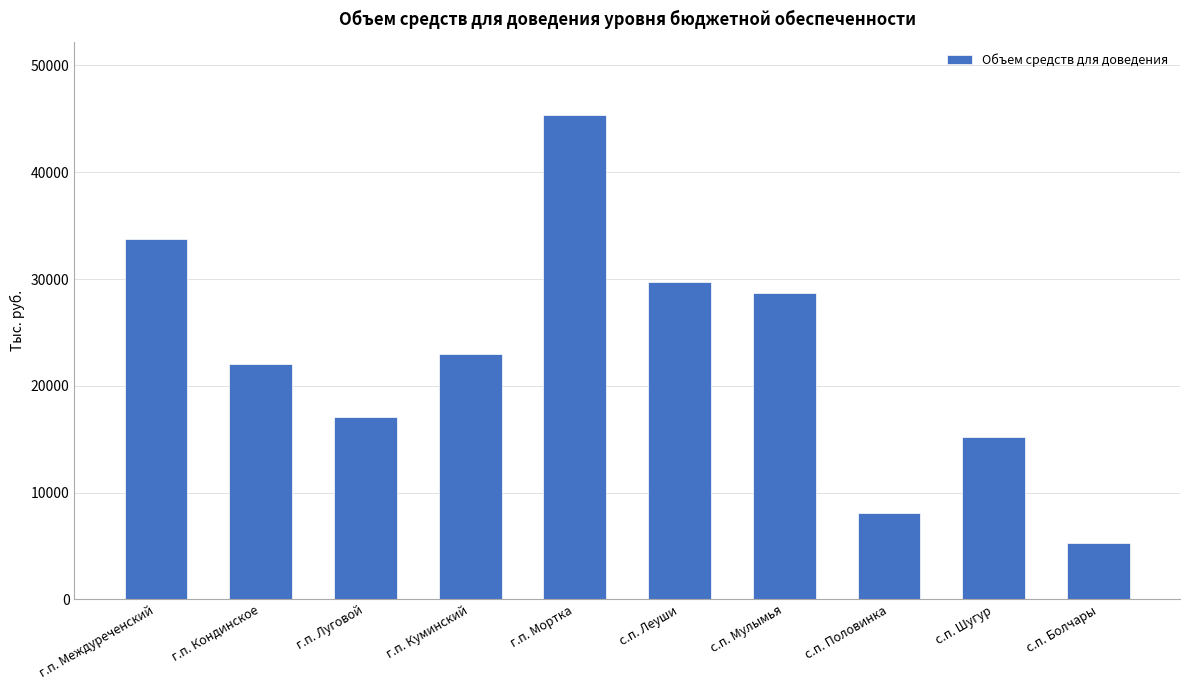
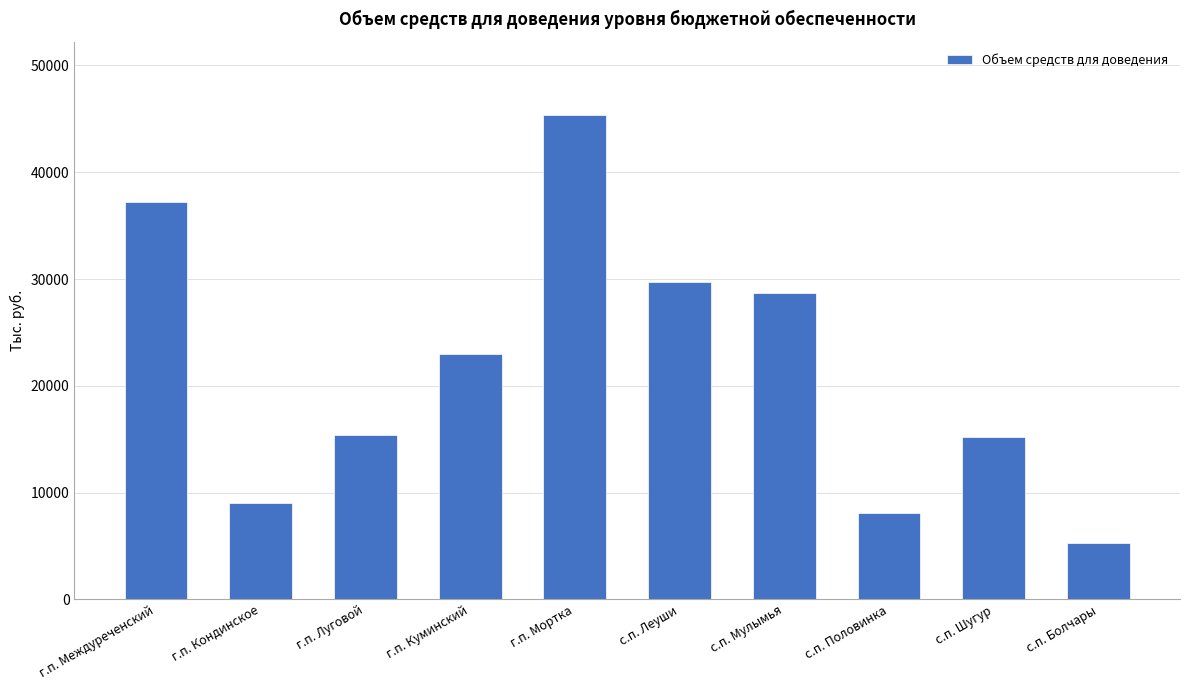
  {
-   "г.п. Междуреченский": 33700,
-   "г.п. Кондинское": 22100,
-   "г.п. Луговой": 17100,
+   "г.п. Междуреченский": 37200,
+   "г.п. Кондинское": 9000,
+   "г.п. Луговой": 15400,
    "г.п. Куминский": 23000,
    "г.п. Мортка": 45400,
    "с.п. Леуши": 29800,
    "с.п. Мулымья": 28700,
    "с.п. Половинка": 8100,
    "с.п. Шугур": 15200,
    "с.п. Болчары": 5300
  }
